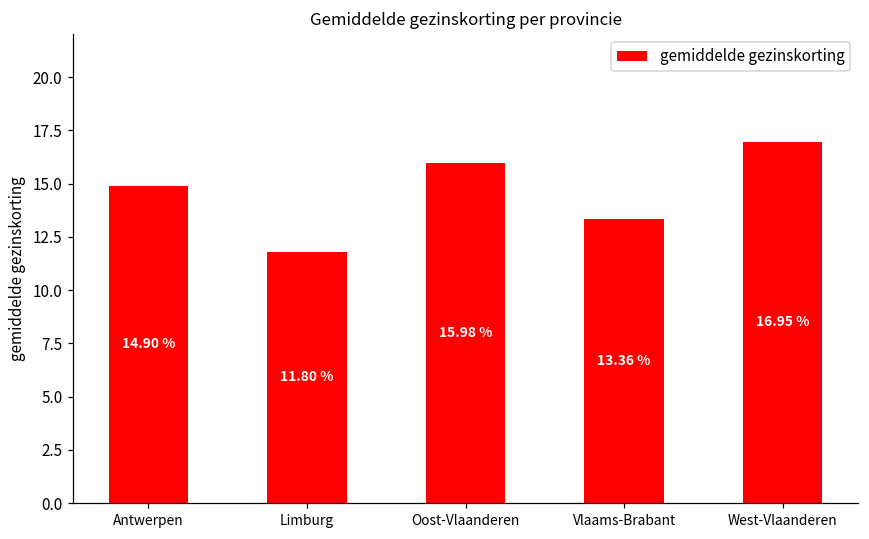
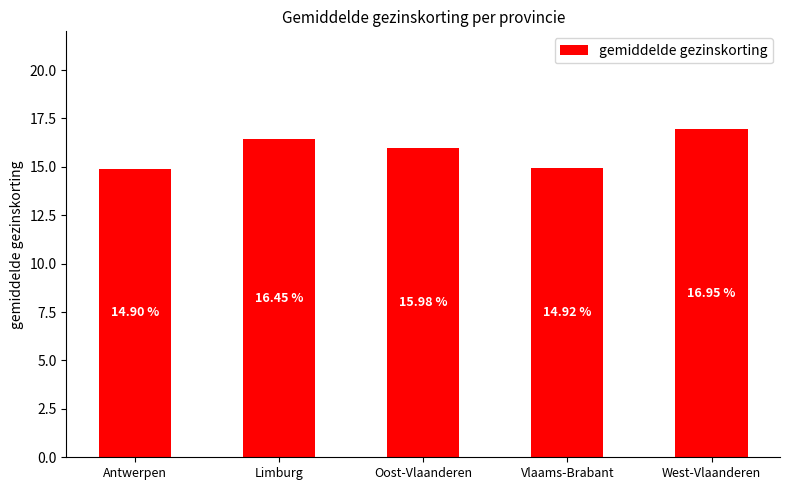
  {
    "Antwerpen": "14.90 %",
-   "Limburg": "11.80 %",
+   "Limburg": "16.45 %",
    "Oost-Vlaanderen": "15.98 %",
-   "Vlaams-Brabant": "13.36 %",
+   "Vlaams-Brabant": "14.92 %",
    "West-Vlaanderen": "16.95 %"
  }
